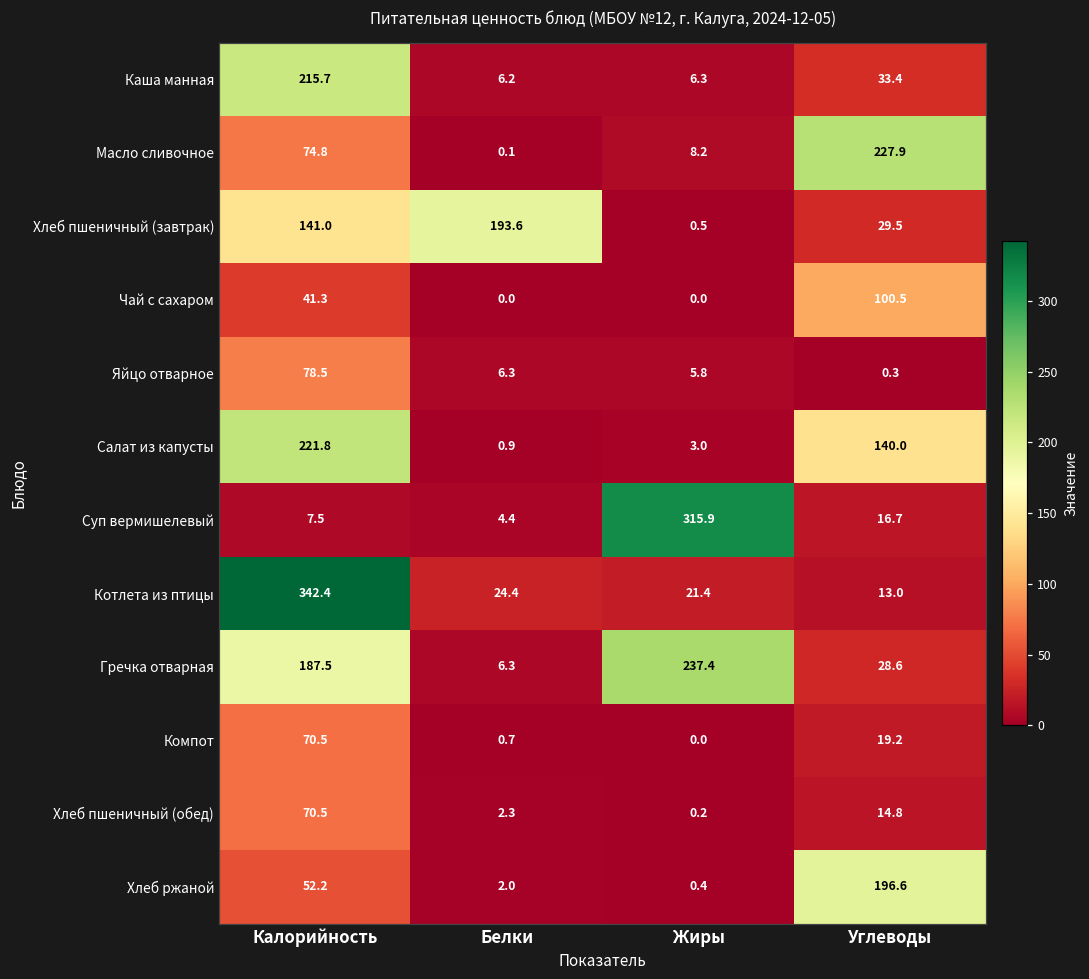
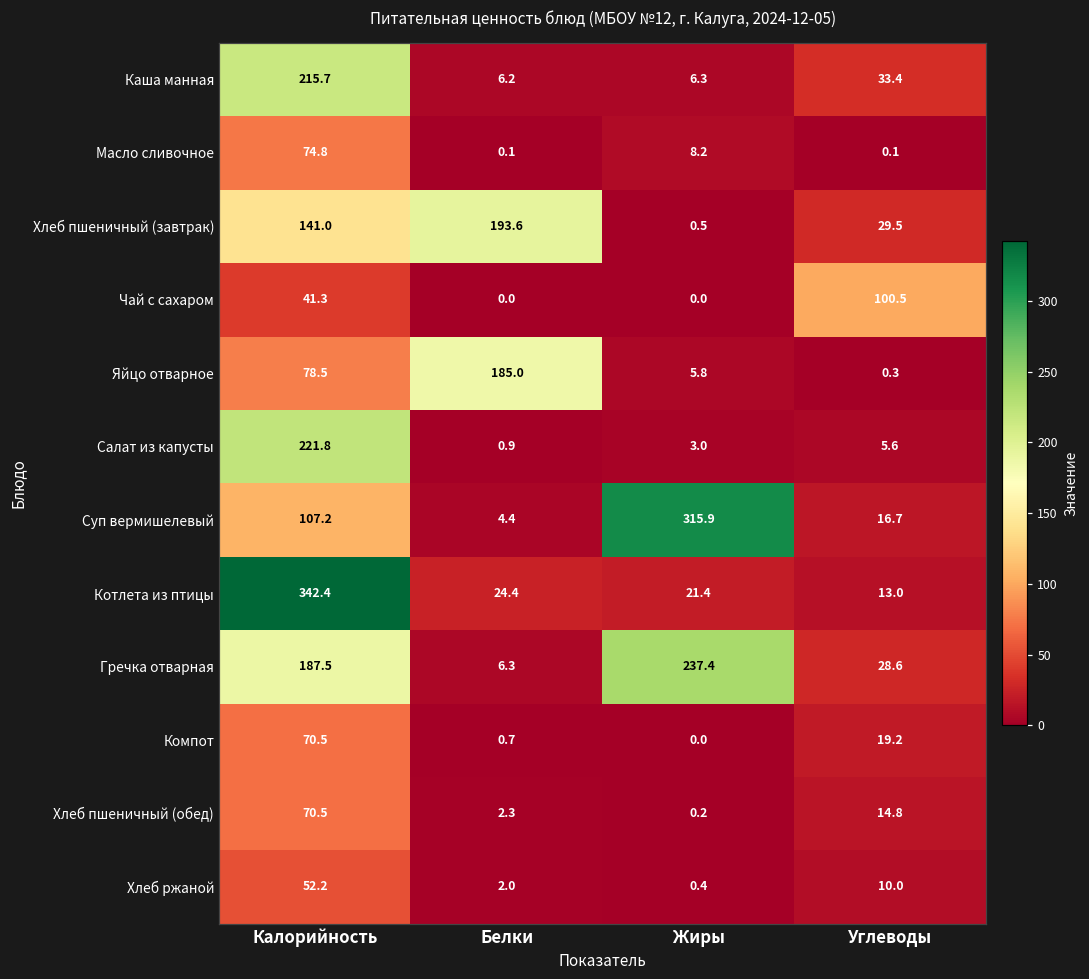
  {
    "Каша манная": {
      "Калорийность": 215.7,
      "Белки": 6.2,
      "Жиры": 6.3,
      "Углеводы": 33.4
    },
    "Масло сливочное": {
      "Калорийность": 74.8,
      "Белки": 0.1,
      "Жиры": 8.2,
-     "Углеводы": 227.9
+     "Углеводы": 0.1
    },
    "Хлеб пшеничный (завтрак)": {
      "Калорийность": 141.0,
      "Белки": 193.6,
      "Жиры": 0.5,
      "Углеводы": 29.5
    },
    "Чай с сахаром": {
      "Калорийность": 41.3,
      "Белки": 0.0,
      "Жиры": 0.0,
      "Углеводы": 100.5
    },
    "Яйцо отварное": {
      "Калорийность": 78.5,
-     "Белки": 6.3,
+     "Белки": 185.0,
      "Жиры": 5.8,
      "Углеводы": 0.3
    },
    "Салат из капусты": {
      "Калорийность": 221.8,
      "Белки": 0.9,
      "Жиры": 3.0,
-     "Углеводы": 140.0
+     "Углеводы": 5.6
    },
    "Суп вермишелевый": {
-     "Калорийность": 7.5,
+     "Калорийность": 107.2,
      "Белки": 4.4,
      "Жиры": 315.9,
      "Углеводы": 16.7
    },
    "Котлета из птицы": {
      "Калорийность": 342.4,
      "Белки": 24.4,
      "Жиры": 21.4,
      "Углеводы": 13.0
    },
    "Гречка отварная": {
      "Калорийность": 187.5,
      "Белки": 6.3,
      "Жиры": 237.4,
      "Углеводы": 28.6
    },
    "Компот": {
      "Калорийность": 70.5,
      "Белки": 0.7,
      "Жиры": 0.0,
      "Углеводы": 19.2
    },
    "Хлеб пшеничный (обед)": {
      "Калорийность": 70.5,
      "Белки": 2.3,
      "Жиры": 0.2,
      "Углеводы": 14.8
    },
    "Хлеб ржаной": {
      "Калорийность": 52.2,
      "Белки": 2.0,
      "Жиры": 0.4,
-     "Углеводы": 196.6
+     "Углеводы": 10.0
    }
  }
